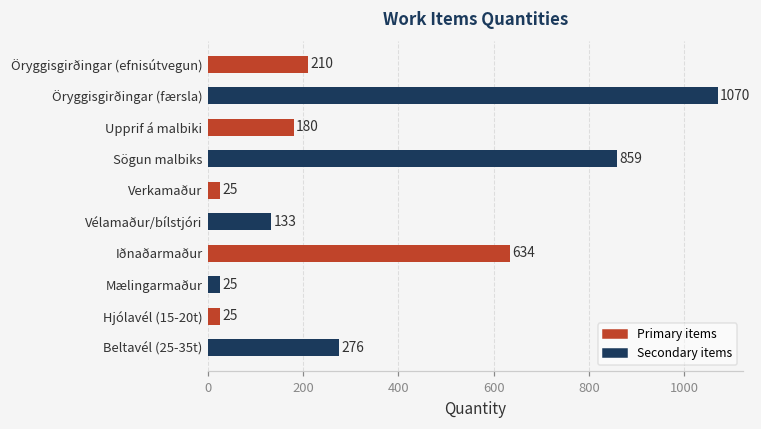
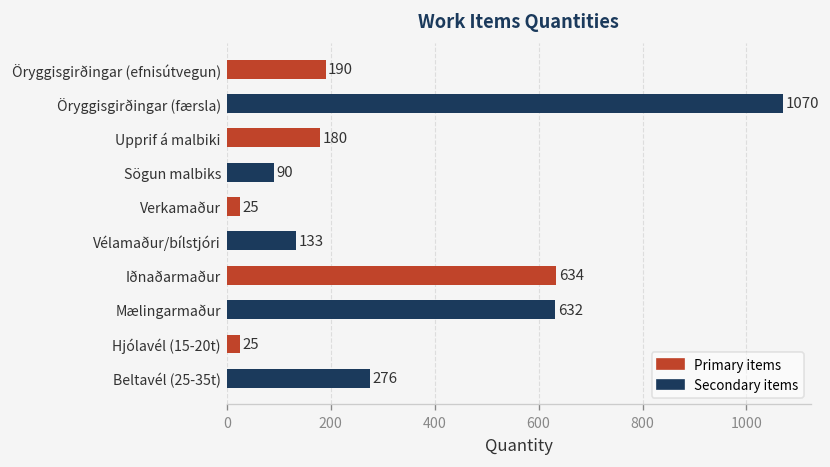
  {
-   "Öryggisgirðingar (efnisútvegun)": 210,
+   "Öryggisgirðingar (efnisútvegun)": 190,
    "Öryggisgirðingar (færsla)": 1070,
    "Upprif á malbiki": 180,
-   "Sögun malbiks": 859,
+   "Sögun malbiks": 90,
    "Verkamaður": 25,
    "Vélamaður/bílstjóri": 133,
    "Iðnaðarmaður": 634,
-   "Mælingarmaður": 25,
+   "Mælingarmaður": 632,
    "Hjólavél (15-20t)": 25,
    "Beltavél (25-35t)": 276
  }
